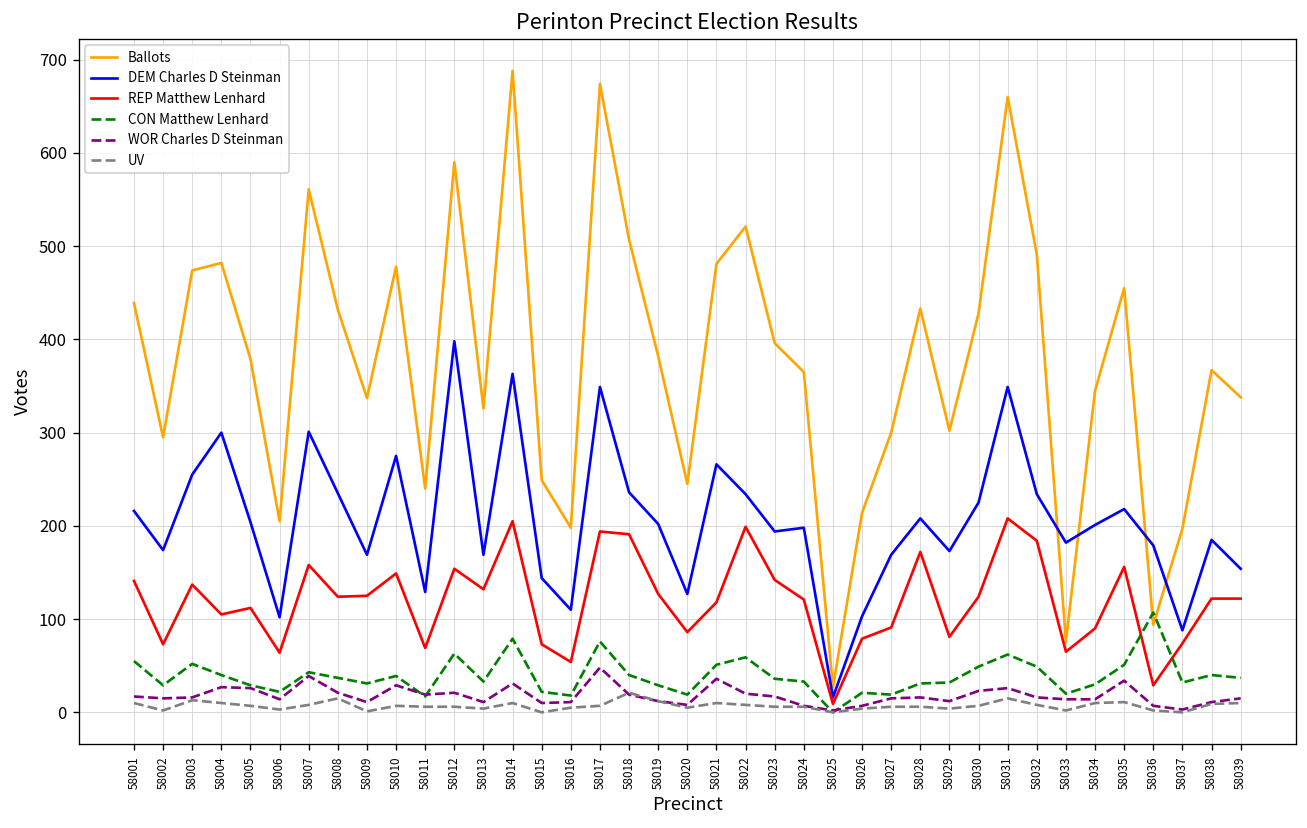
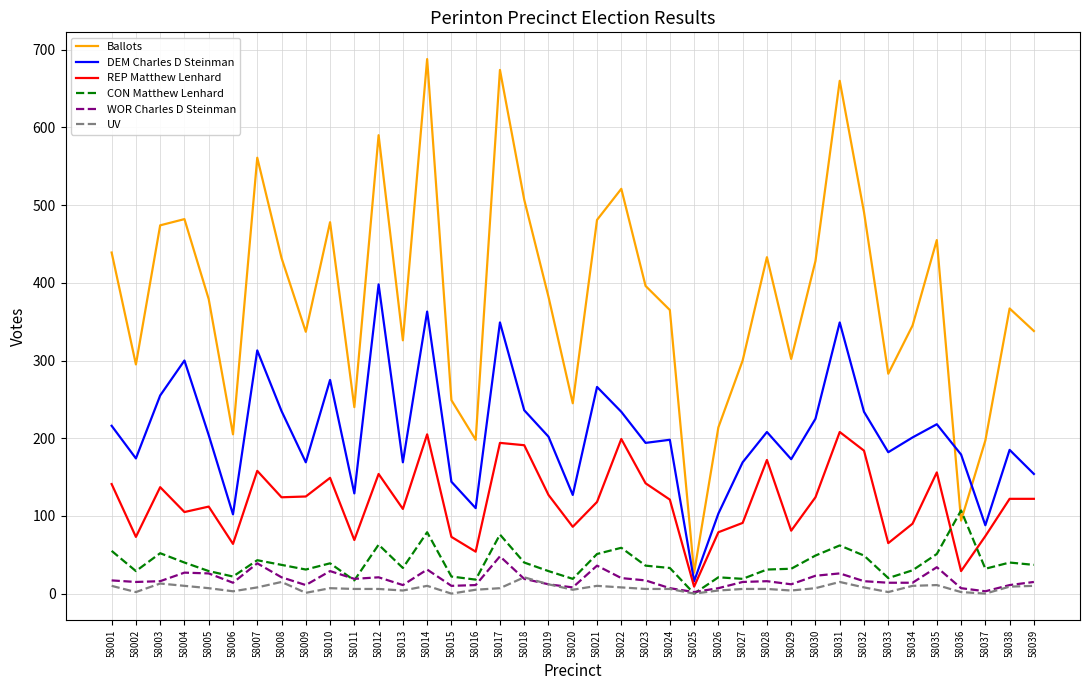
  {
    "Ballots": {
      "58001": 440,
      "58002": 300,
      "58003": 470,
      "58004": 480,
      "58005": 380,
      "58006": 210,
      "58007": 560,
      "58008": 430,
      "58009": 340,
      "58010": 480,
      "58011": 240,
      "58012": 590,
      "58013": 330,
      "58014": 690,
      "58015": 250,
      "58016": 200,
      "58017": 670,
      "58018": 510,
      "58019": 380,
      "58020": 250,
      "58021": 480,
      "58022": 520,
      "58023": 400,
      "58024": 370,
      "58025": 30,
      "58026": 210,
      "58027": 300,
      "58028": 430,
      "58029": 300,
      "58030": 430,
      "58031": 660,
      "58032": 490,
-     "58033": 80,
+     "58033": 280,
      "58034": 350,
      "58035": 460,
      "58036": 90,
      "58037": 200,
      "58038": 370,
      "58039": 340
    },
    "DEM Charles D Steinman": {
      "58001": 220,
      "58002": 170,
      "58003": 260,
      "58004": 300,
      "58005": 200,
      "58006": 100,
-     "58007": 300,
+     "58007": 310,
      "58008": 240,
      "58009": 170,
      "58010": 280,
      "58011": 130,
      "58012": 400,
      "58013": 170,
      "58014": 360,
      "58015": 140,
      "58016": 110,
      "58017": 350,
      "58018": 240,
      "58019": 200,
      "58020": 130,
      "58021": 270,
      "58022": 230,
      "58023": 190,
      "58024": 200,
      "58025": 20,
      "58026": 100,
      "58027": 170,
      "58028": 210,
      "58029": 170,
      "58030": 230,
      "58031": 350,
      "58032": 230,
      "58033": 180,
      "58034": 200,
      "58035": 220,
      "58036": 180,
      "58037": 90,
      "58038": 190,
      "58039": 150
    },
    "REP Matthew Lenhard": {
      "58001": 140,
      "58002": 70,
      "58003": 140,
      "58004": 110,
      "58005": 110,
      "58006": 60,
      "58007": 160,
      "58008": 120,
      "58009": 130,
      "58010": 150,
      "58011": 70,
      "58012": 150,
-     "58013": 130,
+     "58013": 110,
      "58014": 210,
      "58015": 70,
      "58016": 50,
      "58017": 190,
      "58018": 190,
      "58019": 130,
      "58020": 90,
      "58021": 120,
      "58022": 200,
      "58023": 140,
      "58024": 120,
      "58025": 10,
      "58026": 80,
      "58027": 90,
      "58028": 170,
      "58029": 80,
      "58030": 120,
      "58031": 210,
      "58032": 180,
      "58033": 70,
      "58034": 90,
      "58035": 160,
      "58036": 30,
      "58037": 70,
      "58038": 120,
      "58039": 120
    }
  }
